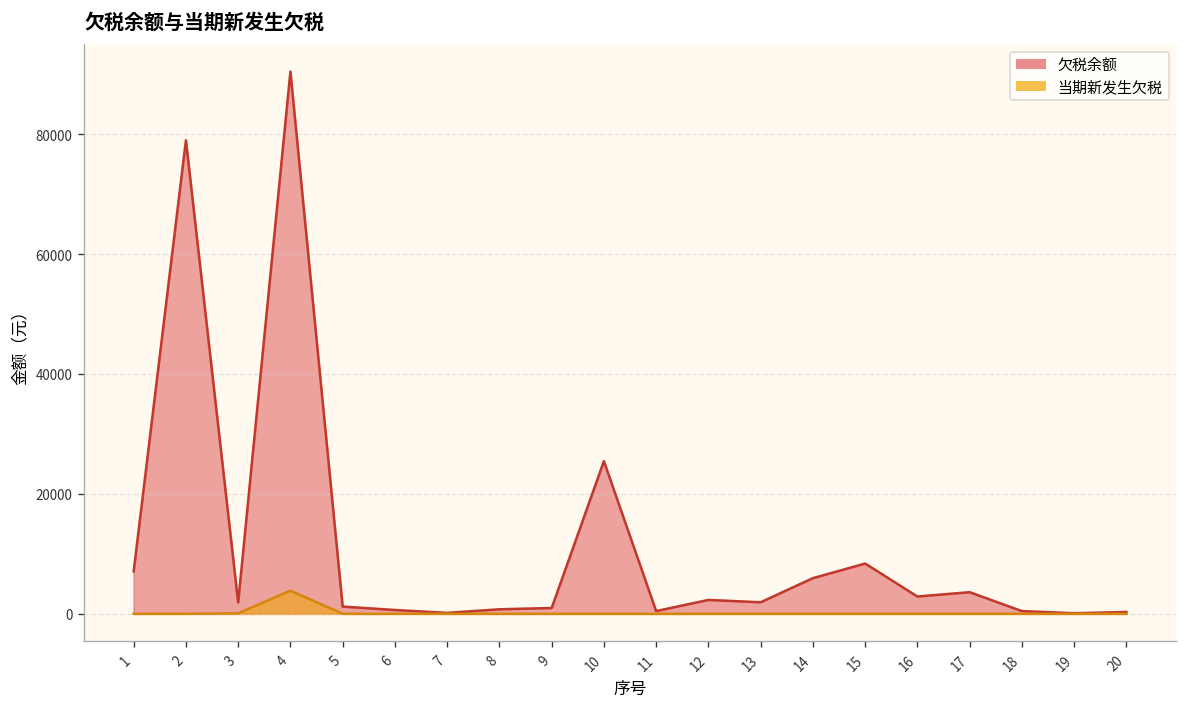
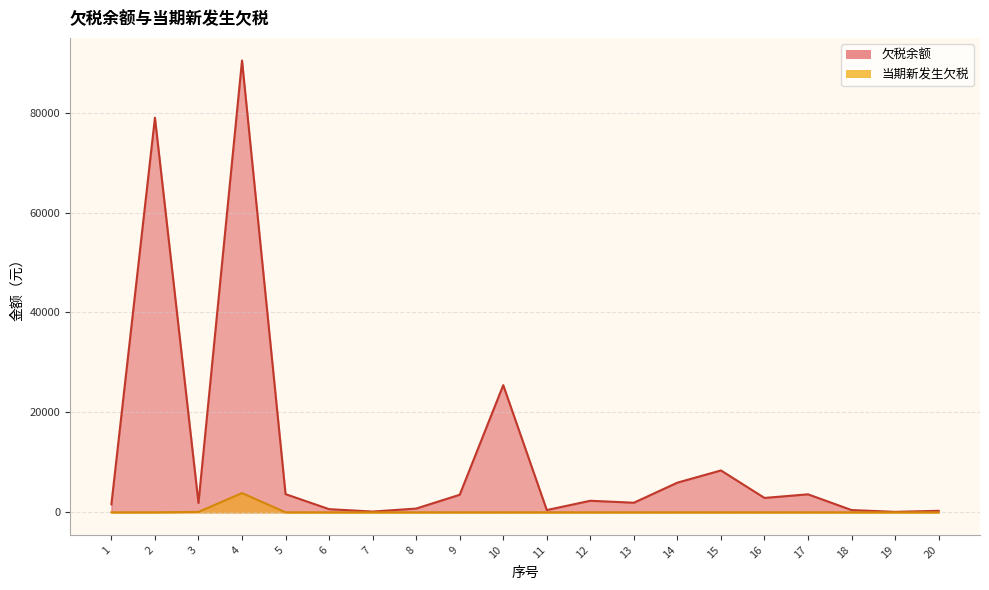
  {
    "欠税余额": {
-     "1": 7000,
+     "1": 2000,
      "2": 79000,
      "3": 2000,
      "4": 90000,
-     "5": 1000,
+     "5": 4000,
      "6": 1000,
      "8": 1000,
-     "9": 1000,
+     "9": 4000,
      "10": 25000,
      "12": 2000,
      "13": 2000,
      "14": 6000,
      "15": 8000,
      "16": 3000,
      "17": 4000
    },
    "当期新发生欠税": {
      "1": 0,
      "2": 0,
      "3": 0,
      "4": 4000,
      "5": 0,
      "6": 0,
      "8": 0,
      "9": 0,
      "10": 0,
      "12": 0,
      "13": 0,
      "14": 0,
      "15": 0,
      "16": 0,
      "17": 0
    }
  }
